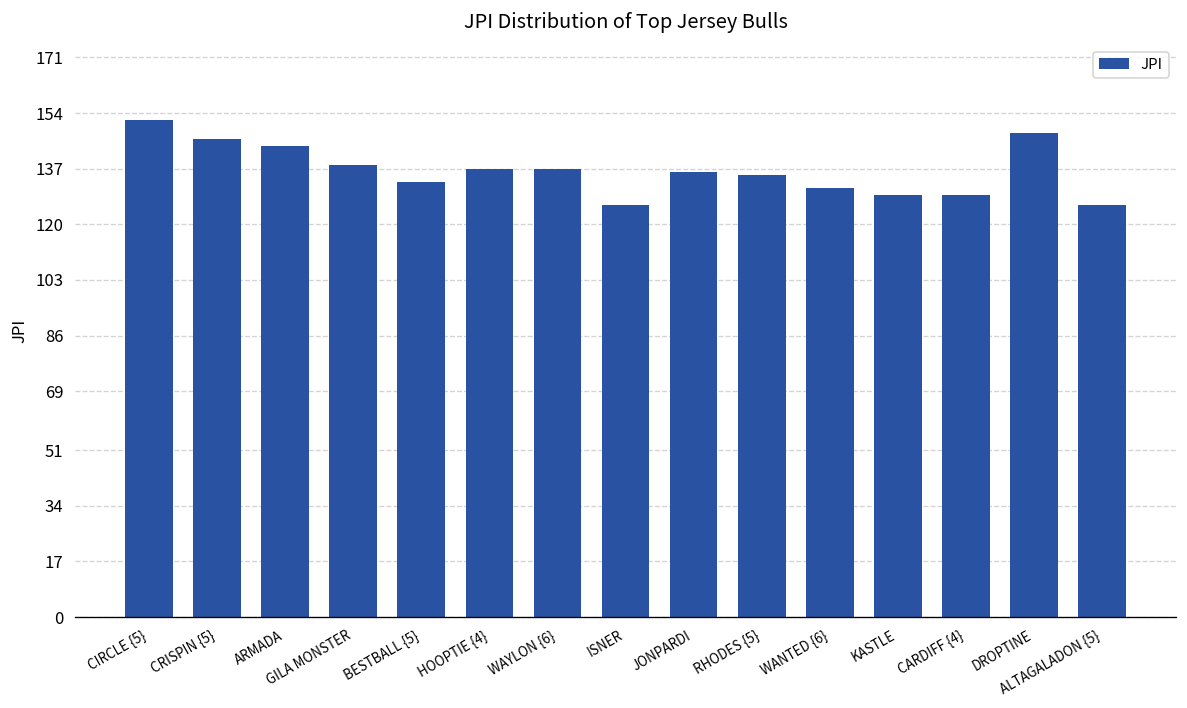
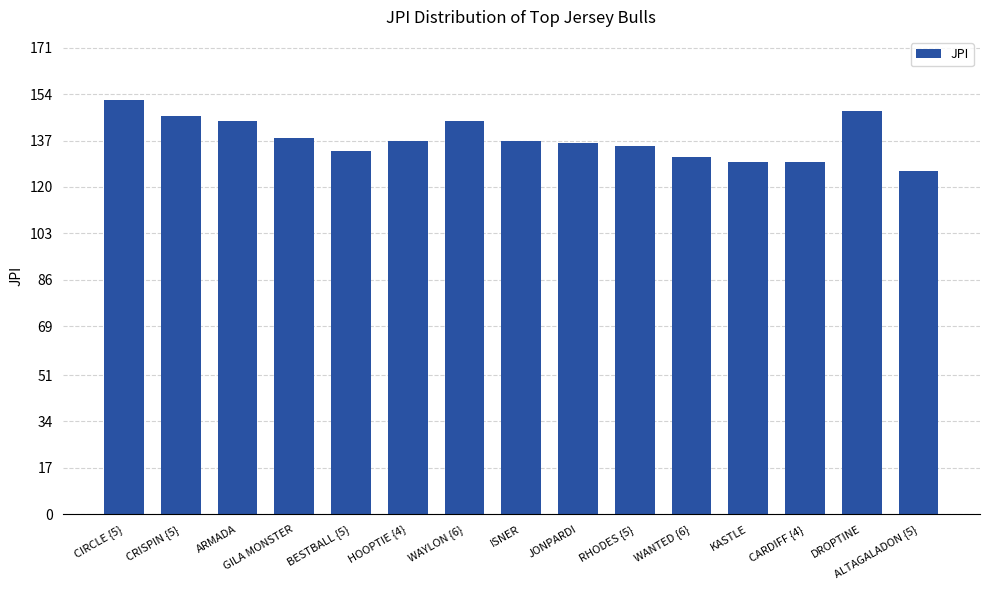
  {
    "CIRCLE {5}": 152,
    "CRISPIN {5}": 146,
    "ARMADA": 144,
    "GILA MONSTER": 138,
    "BESTBALL {5}": 133,
    "HOOPTIE {4}": 137,
-   "WAYLON {6}": 137,
-   "ISNER": 126,
+   "WAYLON {6}": 144,
+   "ISNER": 137,
    "JONPARDI": 136,
    "RHODES {5}": 135,
    "WANTED {6}": 131,
    "KASTLE": 129,
    "CARDIFF {4}": 129,
    "DROPTINE": 148,
    "ALTAGALADON {5}": 126
  }
